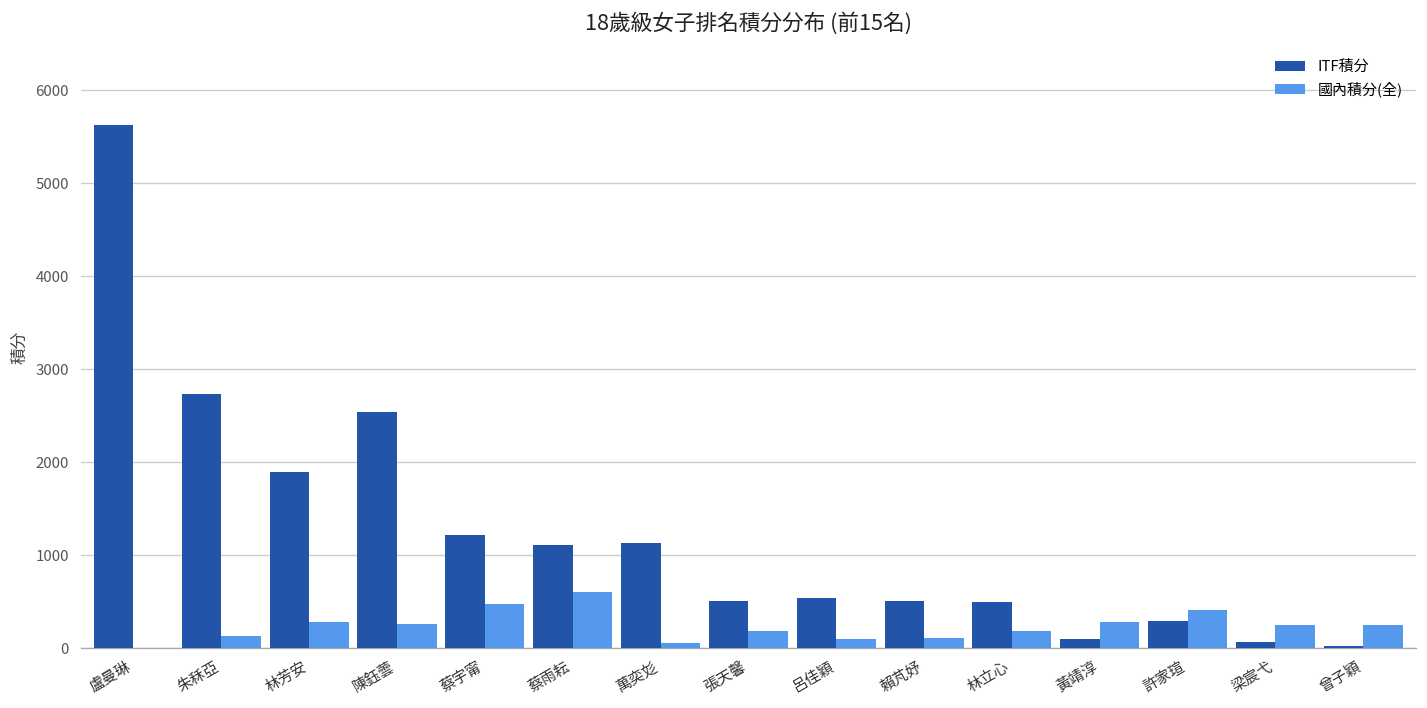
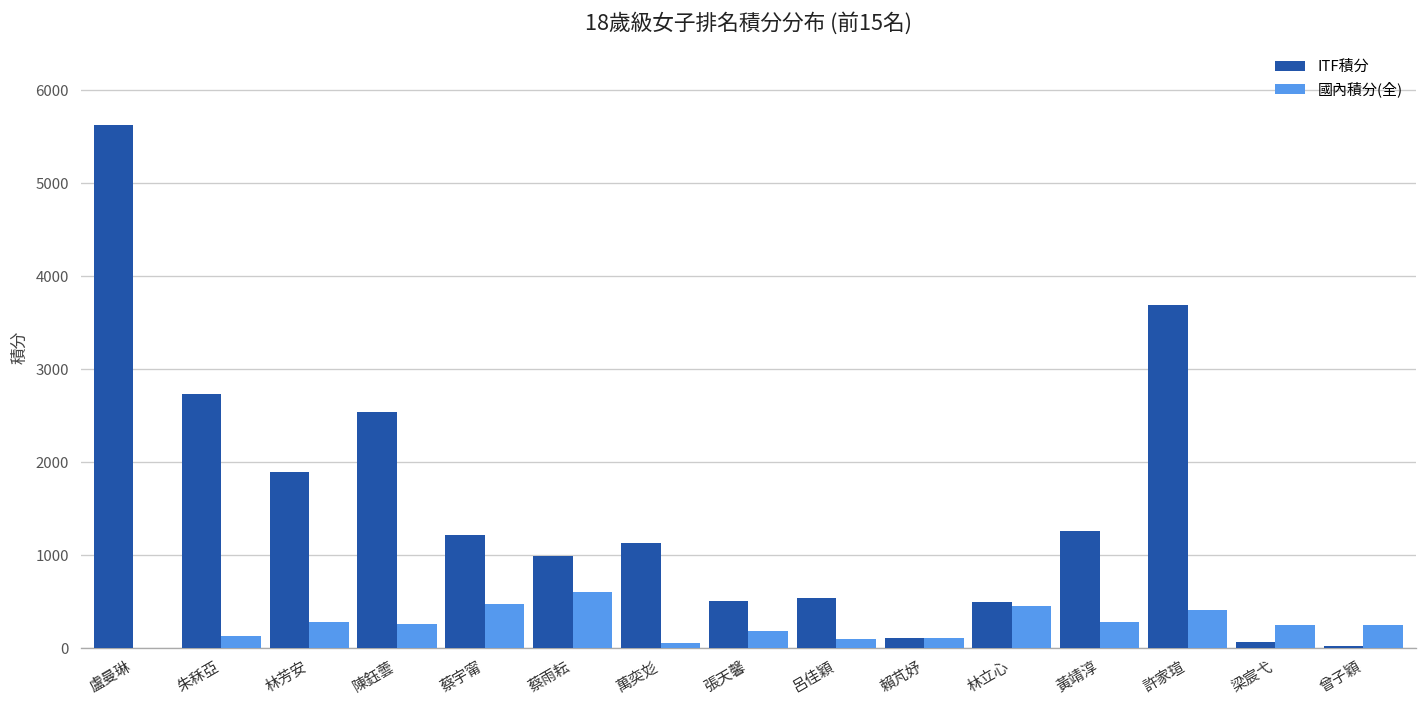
  {
    "ITF積分": {
      "盧曼琳": 5600,
      "朱秝亞": 2700,
      "林芳安": 1900,
      "陳鈺蕓": 2500,
      "蔡宇甯": 1200,
-     "蔡雨耘": 1100,
+     "蔡雨耘": 1000,
      "萬奕彣": 1100,
      "張天馨": 500,
      "呂佳穎": 500,
-     "賴芃妤": 500,
+     "賴芃妤": 100,
      "林立心": 500,
-     "黃靖淳": 100,
-     "許家瑄": 300,
+     "黃靖淳": 1300,
+     "許家瑄": 3700,
      "梁宸弋": 100
    },
    "國內積分(全)": {
      "盧曼琳": 0,
      "朱秝亞": 100,
      "林芳安": 300,
      "陳鈺蕓": 300,
      "蔡宇甯": 500,
      "蔡雨耘": 600,
      "萬奕彣": 100,
      "張天馨": 200,
      "呂佳穎": 100,
      "賴芃妤": 100,
-     "林立心": 200,
+     "林立心": 500,
      "黃靖淳": 300,
      "許家瑄": 400,
      "梁宸弋": 300,
      "曾子穎": 200
    }
  }
